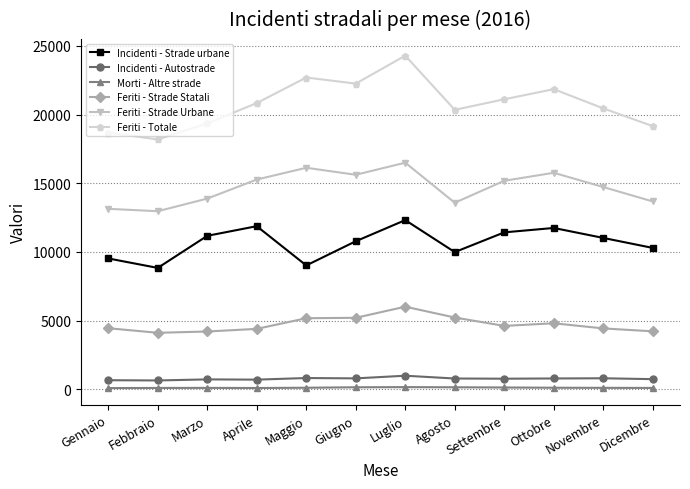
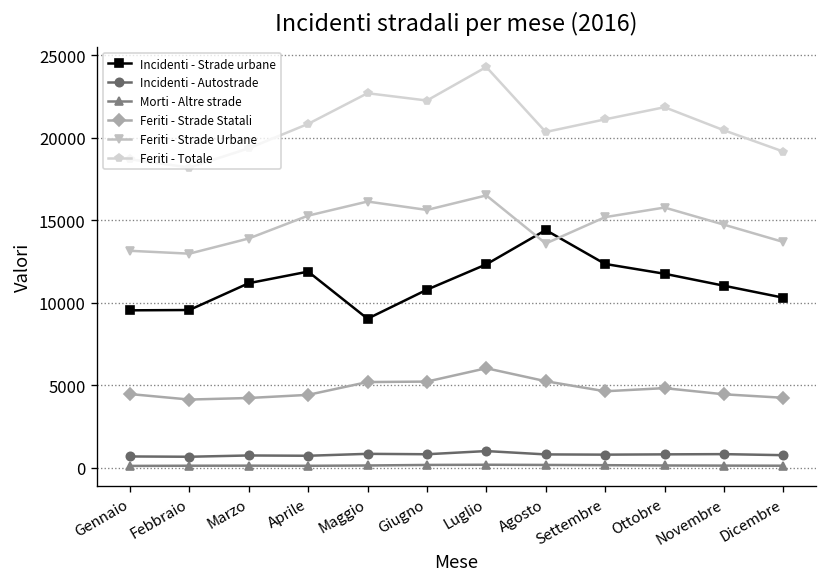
  {
    "Incidenti - Strade urbane": {
      "Gennaio": 9500,
-     "Febbraio": 8800,
+     "Febbraio": 9600,
      "Marzo": 11200,
      "Aprile": 11900,
      "Maggio": 9000,
      "Giugno": 10800,
      "Luglio": 12300,
-     "Agosto": 10000,
-     "Settembre": 11400,
+     "Agosto": 14400,
+     "Settembre": 12300,
      "Ottobre": 11700,
      "Novembre": 11000,
      "Dicembre": 10300
    }
  }
